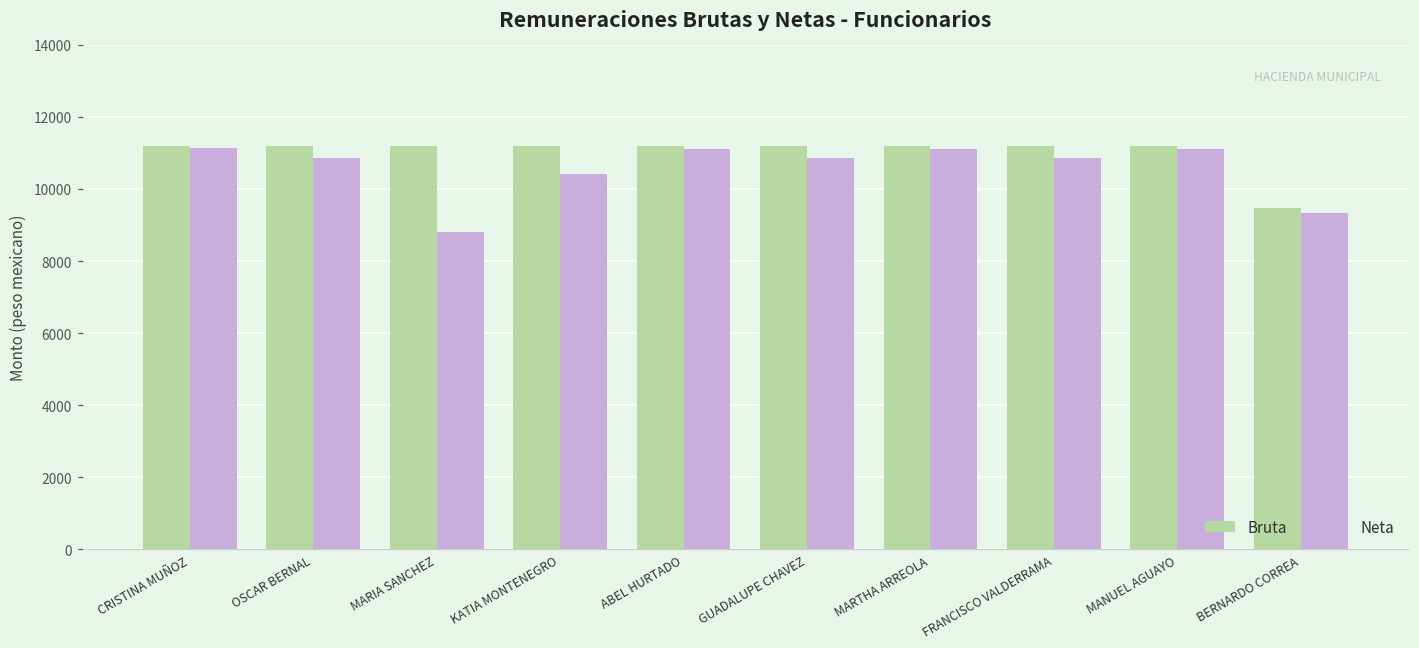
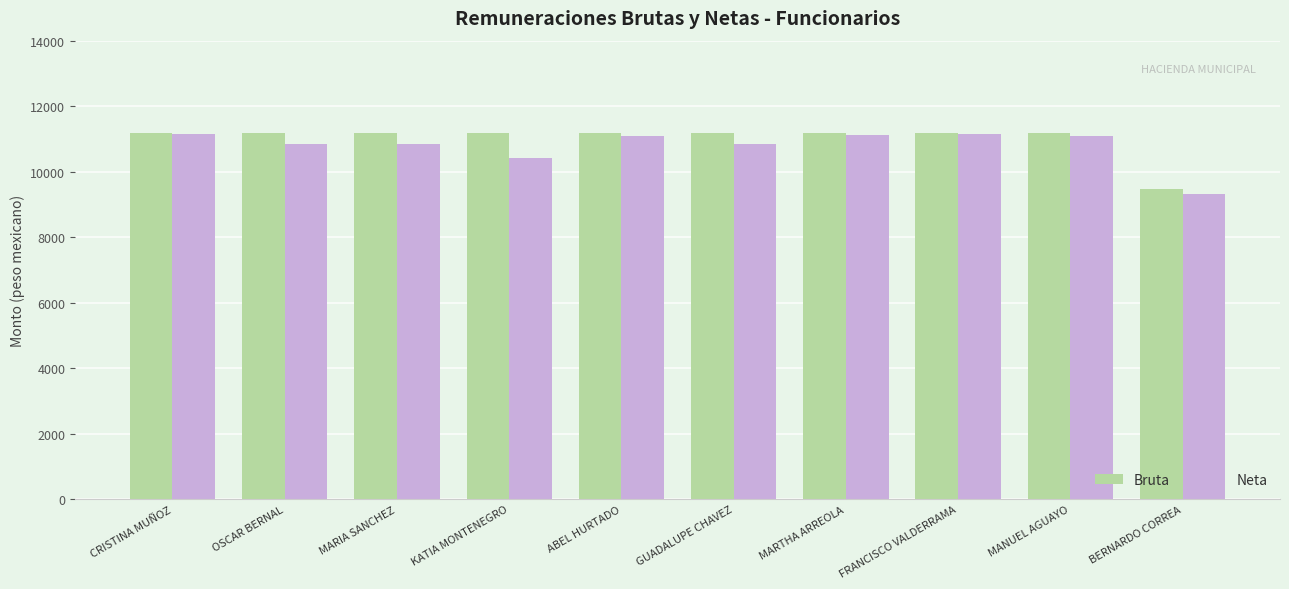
  {
    "Bruta": {
      "CRISTINA MUÑOZ": 11200,
      "OSCAR BERNAL": 11200,
      "MARIA SANCHEZ": 11200,
      "KATIA MONTENEGRO": 11200,
      "ABEL HURTADO": 11200,
      "GUADALUPE CHAVEZ": 11200,
      "MARTHA ARREOLA": 11200,
      "FRANCISCO VALDERRAMA": 11200,
      "MANUEL AGUAYO": 11200,
      "BERNARDO CORREA": 9500
    },
    "Neta": {
      "CRISTINA MUÑOZ": 11100,
      "OSCAR BERNAL": 10900,
-     "MARIA SANCHEZ": 8800,
+     "MARIA SANCHEZ": 10900,
      "KATIA MONTENEGRO": 10400,
      "ABEL HURTADO": 11100,
      "GUADALUPE CHAVEZ": 10900,
      "MARTHA ARREOLA": 11100,
-     "FRANCISCO VALDERRAMA": 10900,
+     "FRANCISCO VALDERRAMA": 11200,
      "MANUEL AGUAYO": 11100,
      "BERNARDO CORREA": 9300
    }
  }
